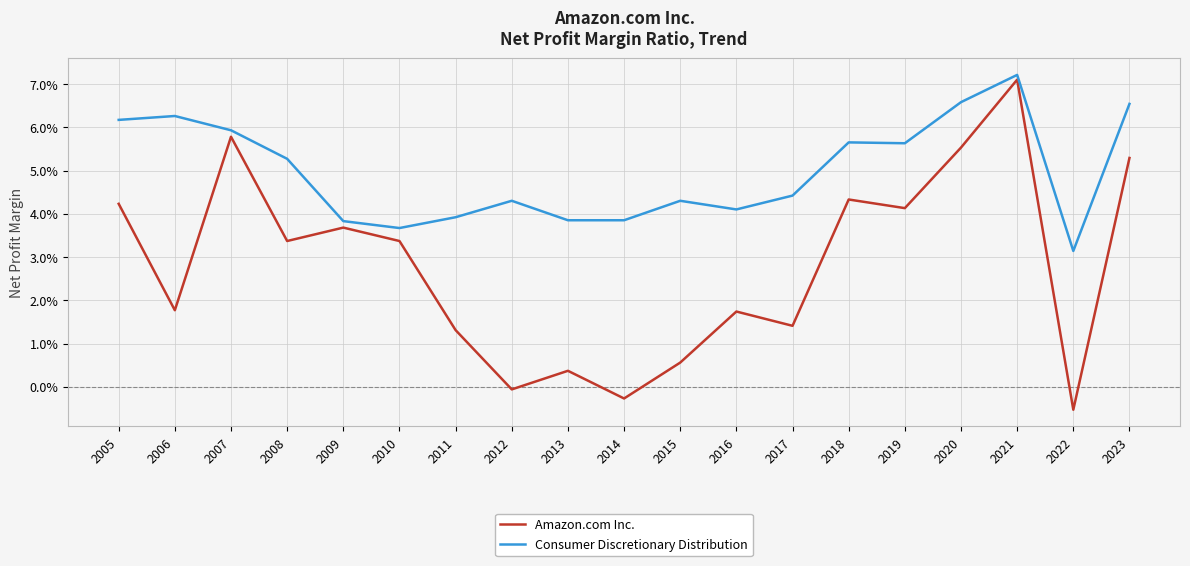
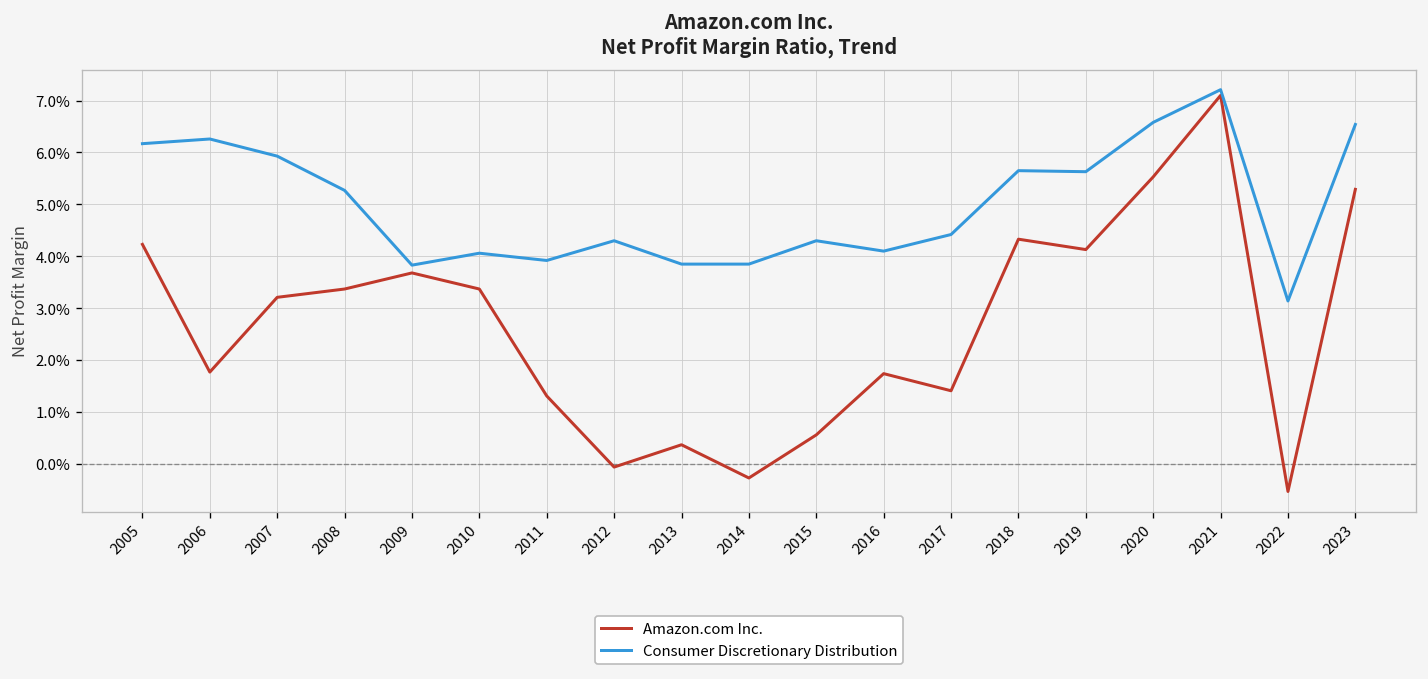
  {
    "Amazon.com Inc.": {
      "2005": "4.2%",
      "2006": "1.8%",
-     "2007": "5.8%",
+     "2007": "3.2%",
      "2008": "3.4%",
      "2009": "3.7%",
      "2010": "3.4%",
      "2011": "1.3%",
      "2012": "-0.1%",
      "2013": "0.4%",
      "2014": "-0.3%",
      "2015": "0.6%",
      "2016": "1.7%",
      "2017": "1.4%",
      "2018": "4.3%",
      "2019": "4.1%",
      "2020": "5.5%",
      "2021": "7.1%",
      "2022": "-0.5%",
      "2023": "5.3%"
    },
    "Consumer Discretionary Distribution": {
      "2005": "6.2%",
      "2006": "6.3%",
      "2007": "5.9%",
      "2008": "5.3%",
      "2009": "3.8%",
-     "2010": "3.7%",
+     "2010": "4.1%",
      "2011": "3.9%",
      "2012": "4.3%",
      "2013": "3.9%",
      "2014": "3.9%",
      "2015": "4.3%",
      "2016": "4.1%",
      "2017": "4.4%",
      "2018": "5.7%",
      "2019": "5.6%",
      "2020": "6.6%",
      "2021": "7.2%",
      "2022": "3.1%",
      "2023": "6.5%"
    }
  }
